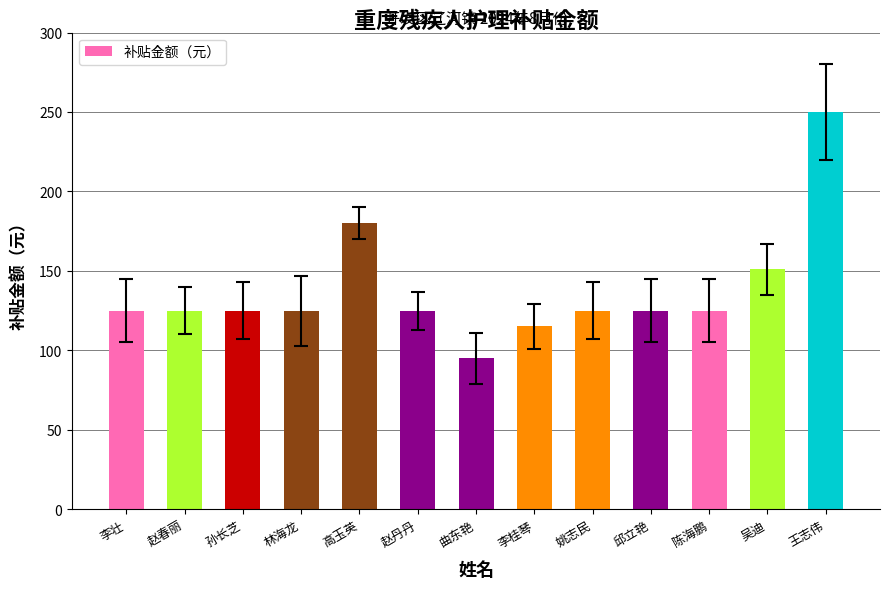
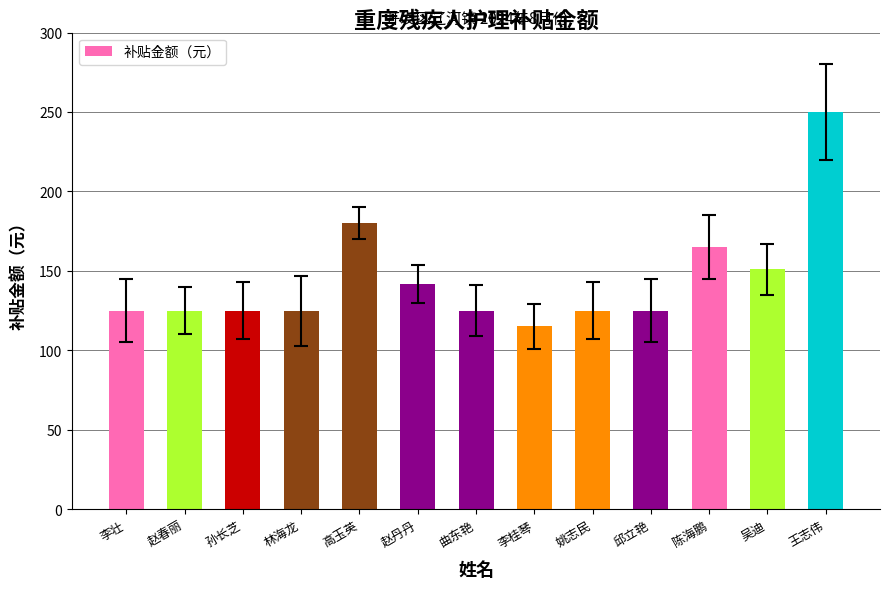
  {
    "补贴金额（元）": {
      "李壮": 125,
      "赵春丽": 125,
      "孙长芝": 125,
      "林海龙": 125,
      "高玉英": 180,
-     "赵丹丹": 125,
-     "曲东艳": 95,
+     "赵丹丹": 142,
+     "曲东艳": 125,
      "李桂琴": 115,
      "姚志民": 125,
      "邱立艳": 125,
-     "陈海鹏": 125,
+     "陈海鹏": 165,
      "吴迪": 151,
      "王志伟": 250
    }
  }
